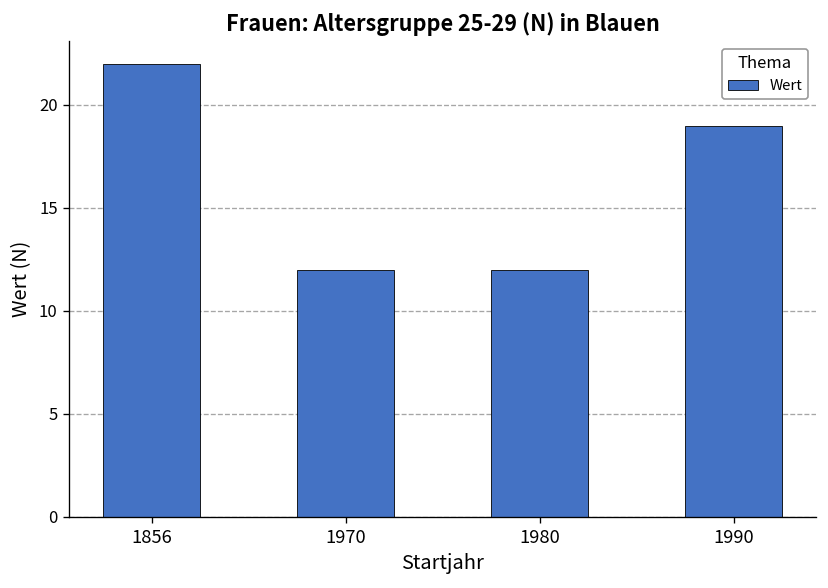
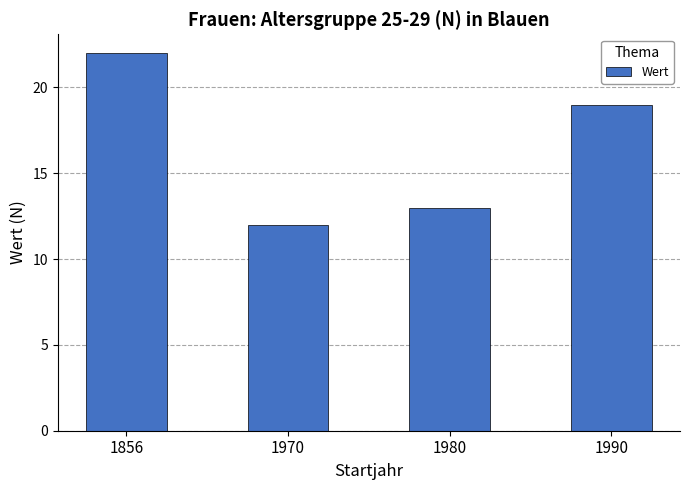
  {
    "1856": 22,
    "1970": 12,
-   "1980": 12,
+   "1980": 13,
    "1990": 19
  }
